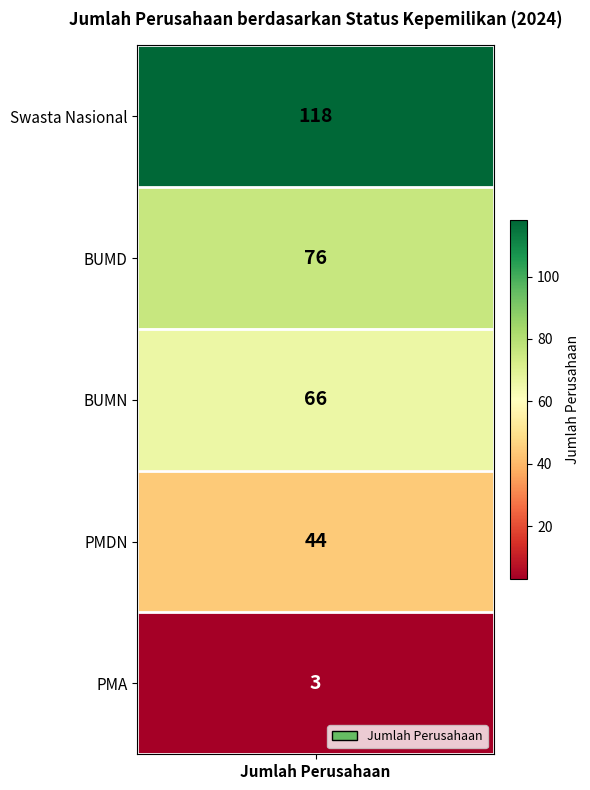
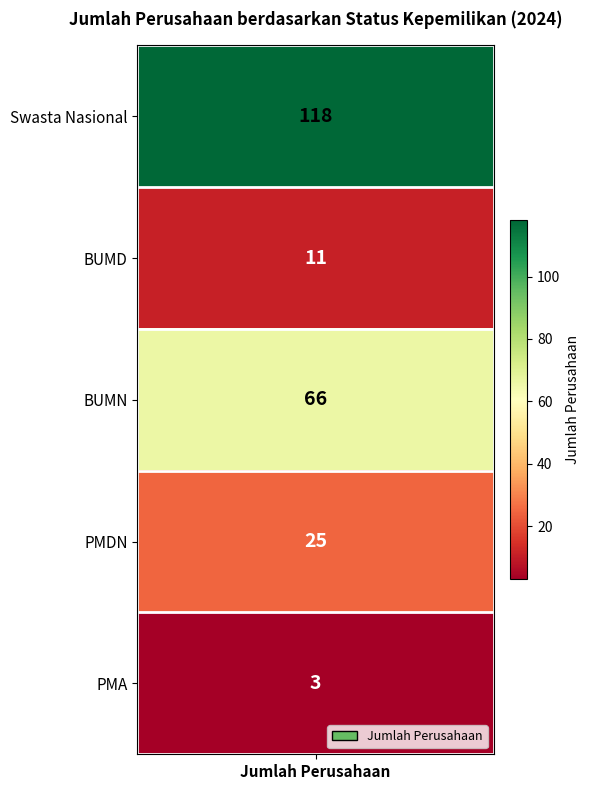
  {
    "Swasta Nasional": {
      "Jumlah Perusahaan": 118
    },
    "BUMD": {
-     "Jumlah Perusahaan": 76
+     "Jumlah Perusahaan": 11
    },
    "BUMN": {
      "Jumlah Perusahaan": 66
    },
    "PMDN": {
-     "Jumlah Perusahaan": 44
+     "Jumlah Perusahaan": 25
    },
    "PMA": {
      "Jumlah Perusahaan": 3
    }
  }
